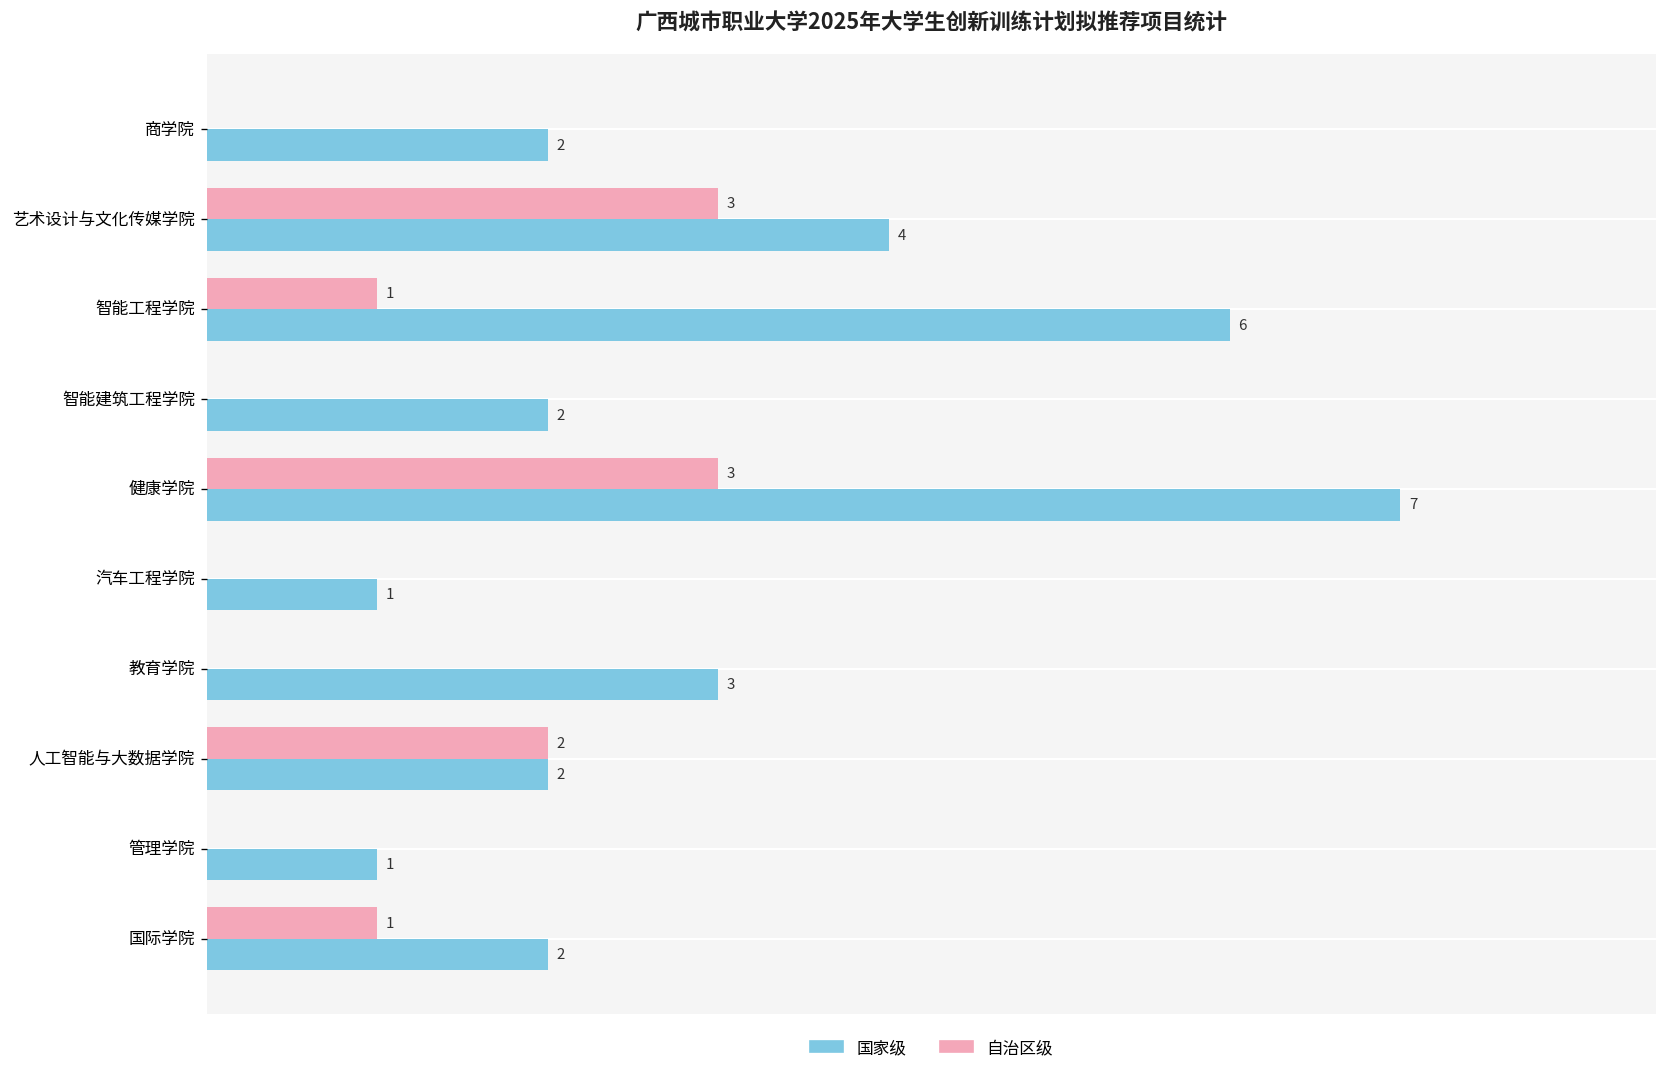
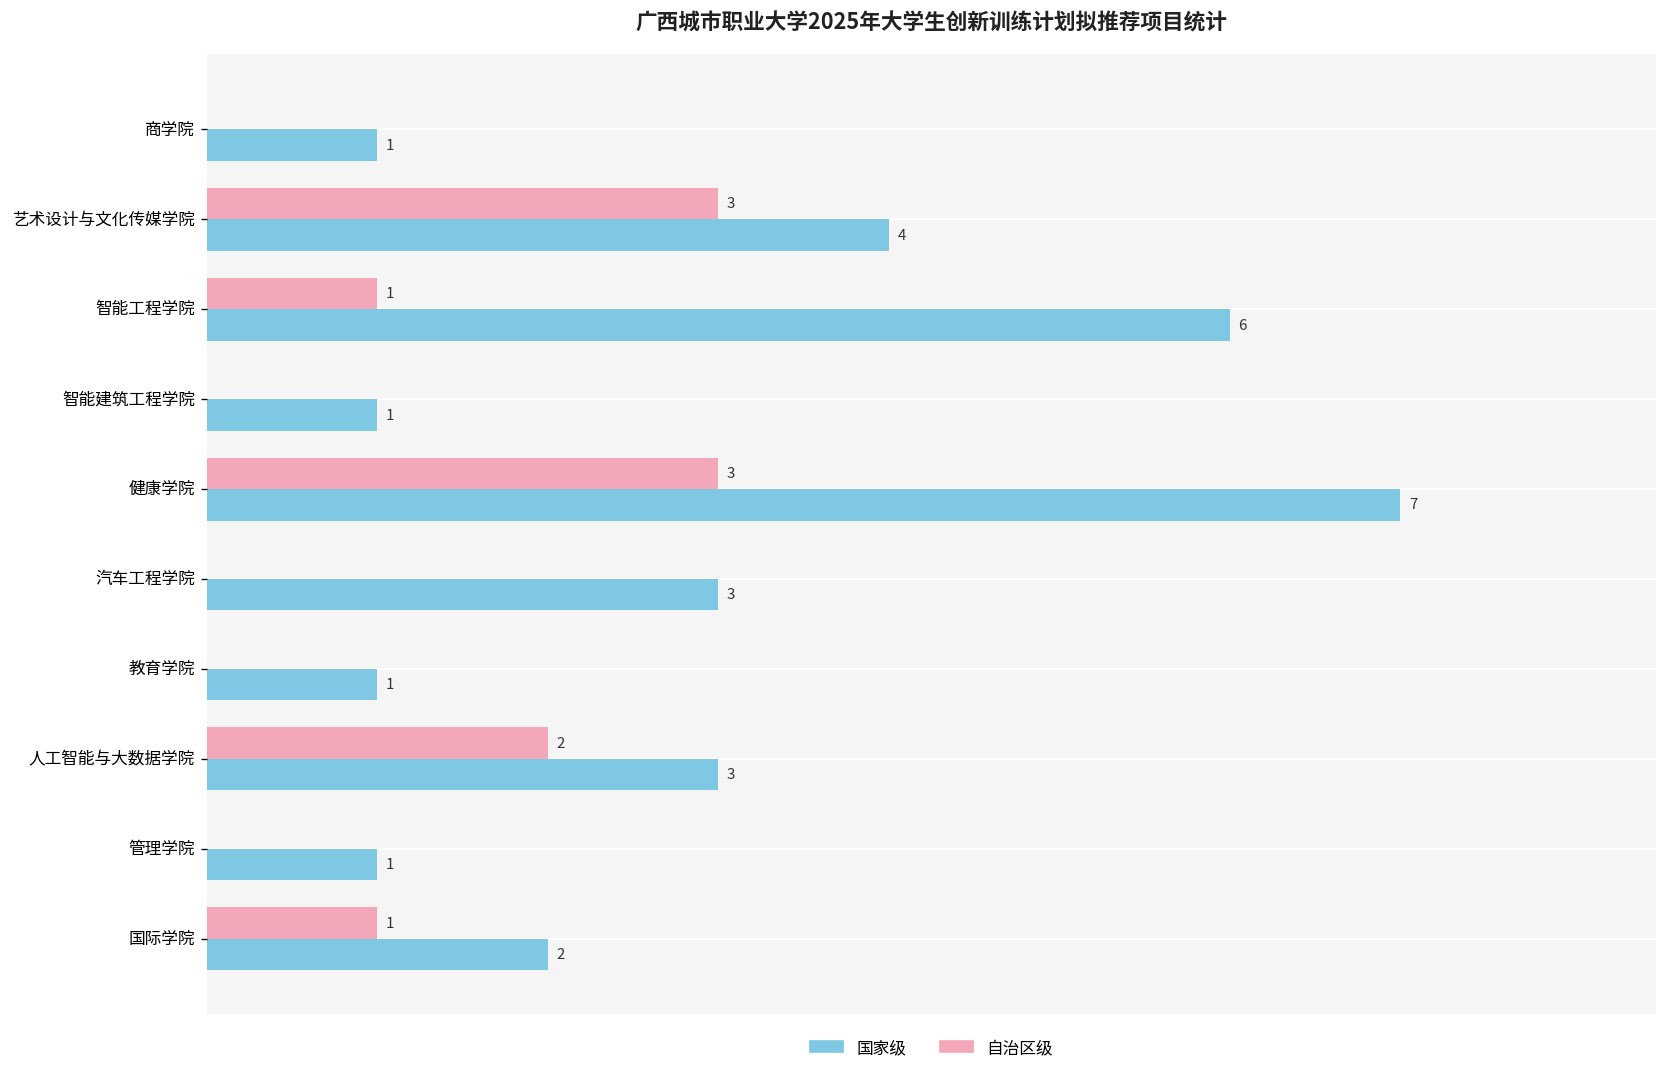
  {
    "国家级": {
-     "商学院": 2,
+     "商学院": 1,
      "艺术设计与文化传媒学院": 4,
      "智能工程学院": 6,
-     "智能建筑工程学院": 2,
+     "智能建筑工程学院": 1,
      "健康学院": 7,
-     "汽车工程学院": 1,
-     "教育学院": 3,
-     "人工智能与大数据学院": 2,
+     "汽车工程学院": 3,
+     "教育学院": 1,
+     "人工智能与大数据学院": 3,
      "管理学院": 1,
      "国际学院": 2
    },
    "自治区级": {
      "艺术设计与文化传媒学院": 3,
      "智能工程学院": 1,
      "健康学院": 3,
      "人工智能与大数据学院": 2,
      "国际学院": 1
    }
  }
